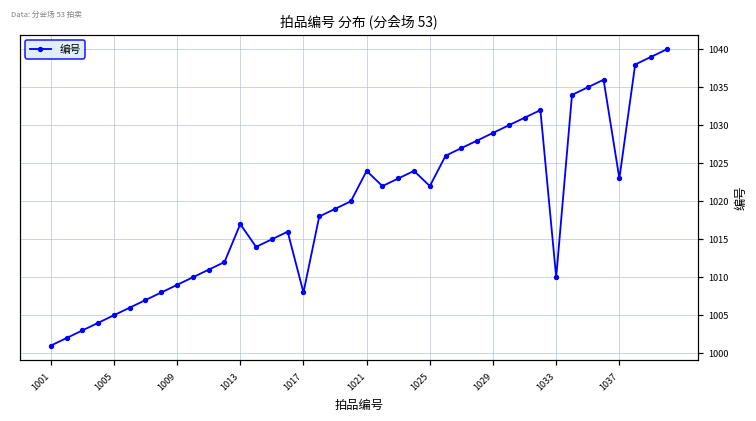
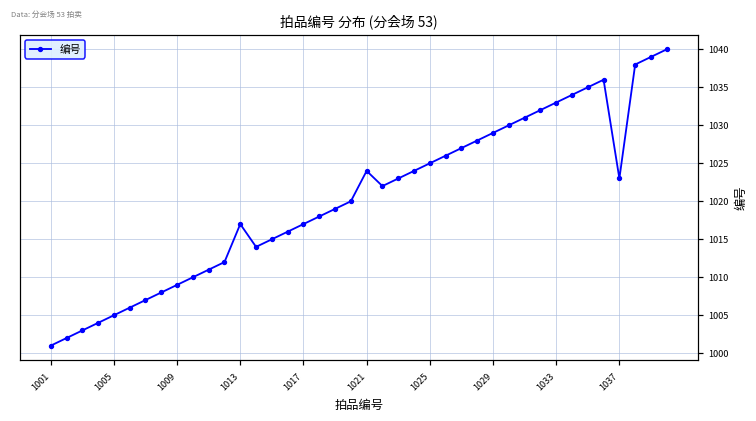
  {
    "1001": 1001,
    "1005": 1005,
    "1009": 1009,
    "1013": 1017,
-   "1017": 1008,
+   "1017": 1017,
    "1021": 1024,
-   "1025": 1022,
+   "1025": 1025,
    "1029": 1029,
-   "1033": 1010,
+   "1033": 1033,
    "1037": 1023
  }
